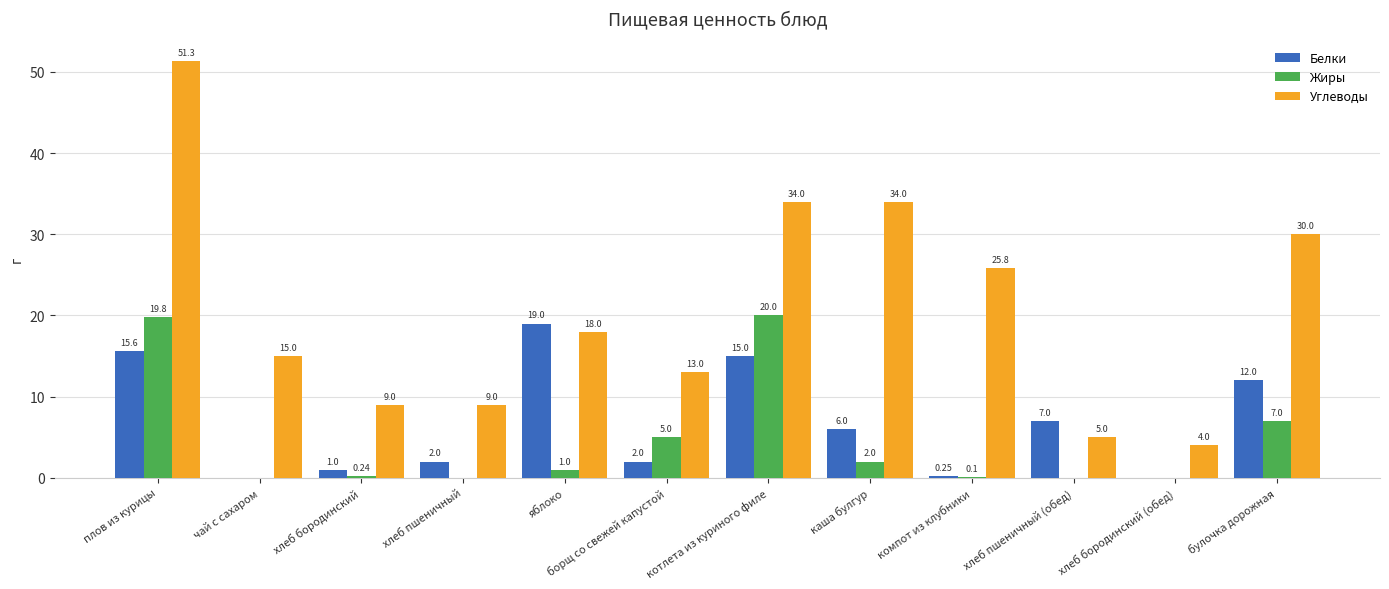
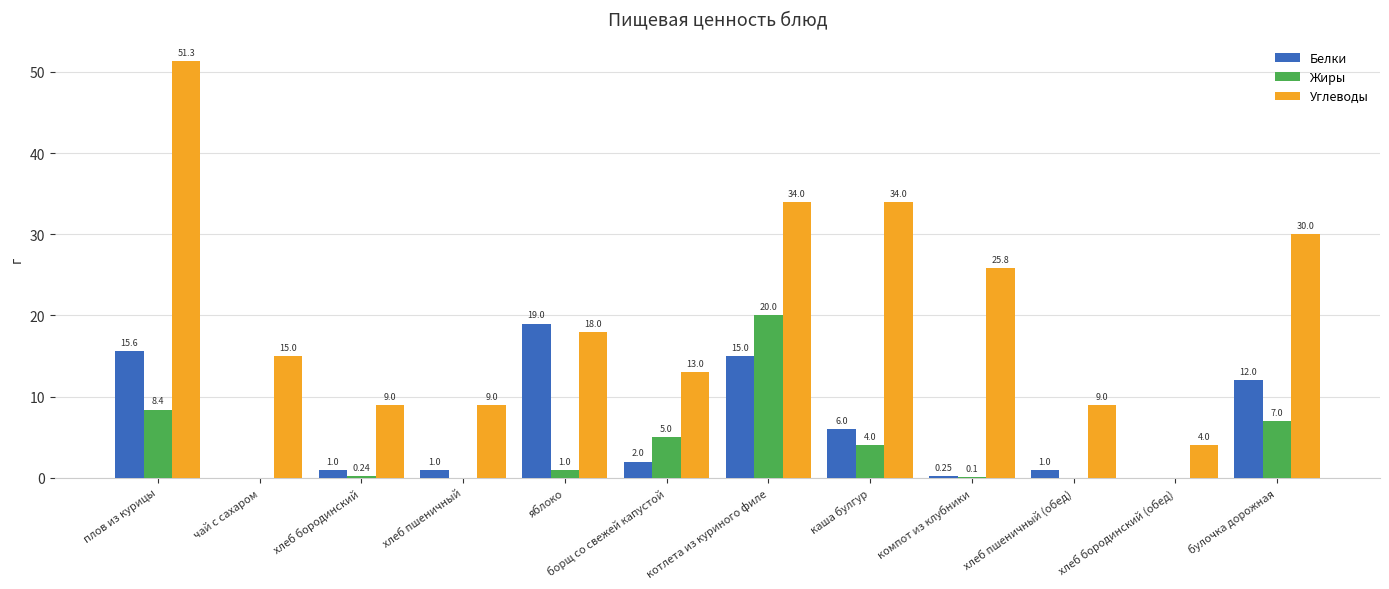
  {
    "Белки": {
      "плов из курицы": 15.6,
      "хлеб бородинский": 1.0,
-     "хлеб пшеничный": 2.0,
+     "хлеб пшеничный": 1.0,
      "яблоко": 19.0,
      "борщ со свежей капустой": 2.0,
      "котлета из куриного филе": 15.0,
      "каша булгур": 6.0,
      "компот из клубники": 0.25,
-     "хлеб пшеничный (обед)": 7.0,
+     "хлеб пшеничный (обед)": 1.0,
      "булочка дорожная": 12.0
    },
    "Жиры": {
-     "плов из курицы": 19.8,
+     "плов из курицы": 8.4,
      "хлеб бородинский": 0.24,
      "яблоко": 1.0,
      "борщ со свежей капустой": 5.0,
      "котлета из куриного филе": 20.0,
-     "каша булгур": 2.0,
+     "каша булгур": 4.0,
      "компот из клубники": 0.1,
      "булочка дорожная": 7.0
    },
    "Углеводы": {
      "плов из курицы": 51.3,
      "чай с сахаром": 15.0,
      "хлеб бородинский": 9.0,
      "хлеб пшеничный": 9.0,
      "яблоко": 18.0,
      "борщ со свежей капустой": 13.0,
      "котлета из куриного филе": 34.0,
      "каша булгур": 34.0,
      "компот из клубники": 25.8,
-     "хлеб пшеничный (обед)": 5.0,
+     "хлеб пшеничный (обед)": 9.0,
      "хлеб бородинский (обед)": 4.0,
      "булочка дорожная": 30.0
    }
  }
